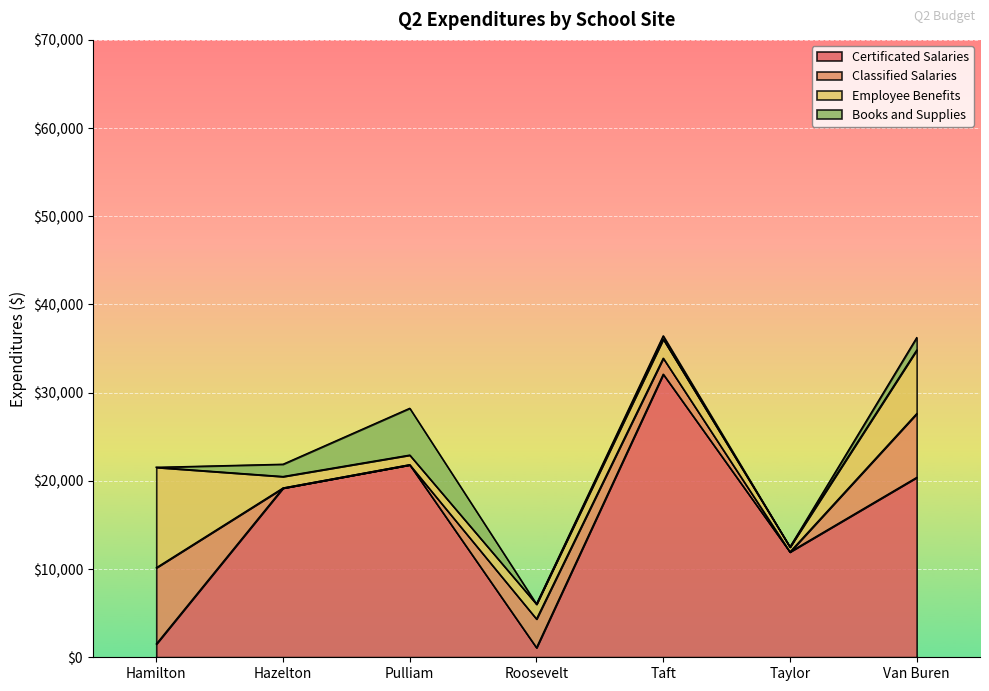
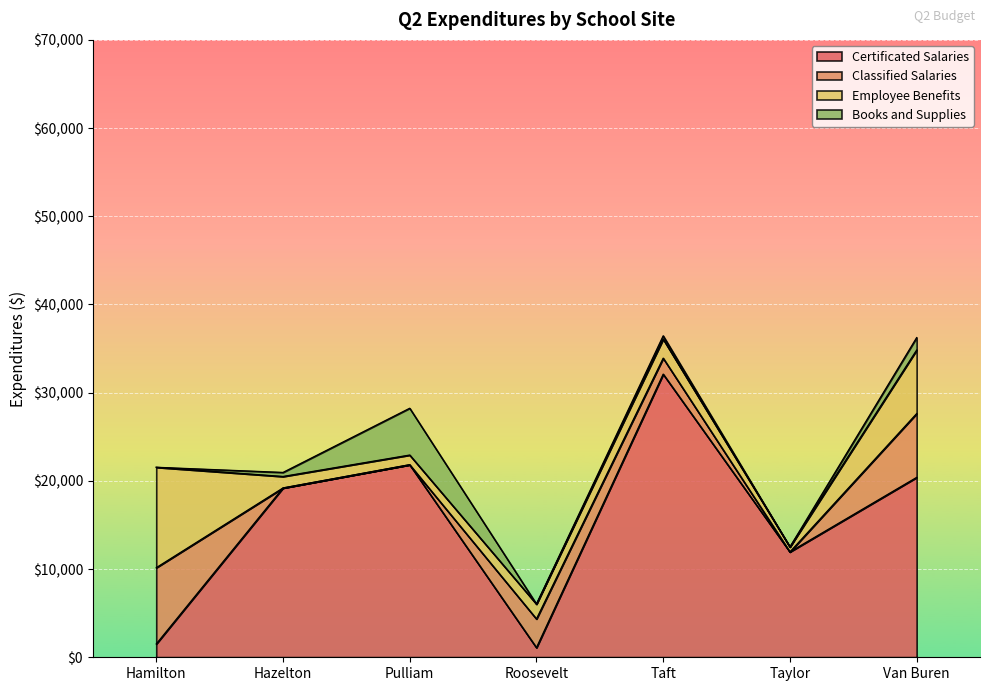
  {
    "Books and Supplies": {
-     "Hazelton": "$1,000",
+     "Hazelton": "$0",
      "Pulliam": "$5,000",
      "Taft": "$0",
      "Van Buren": "$1,000"
    }
  }
